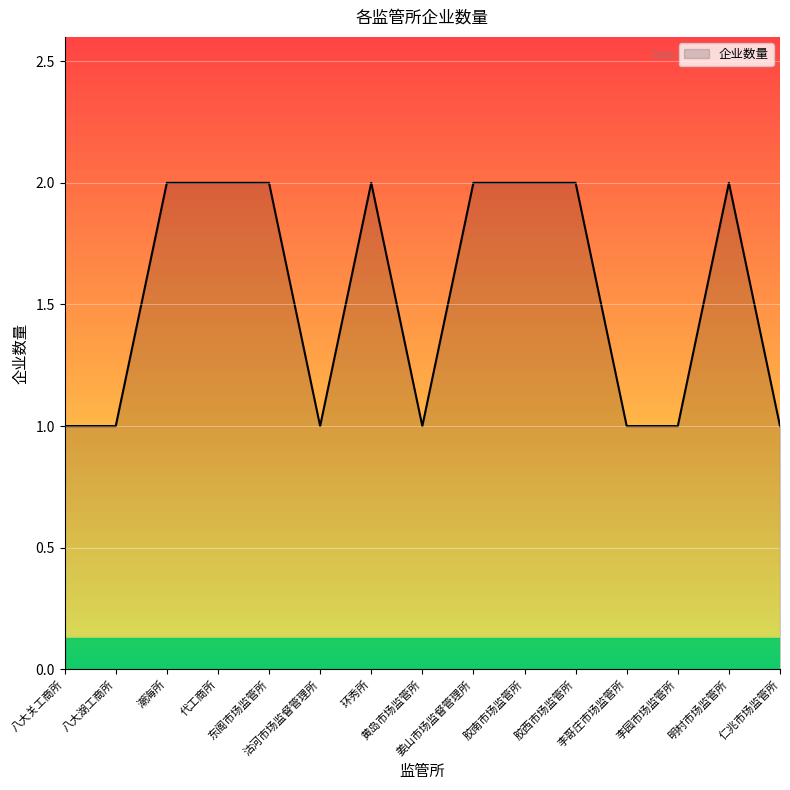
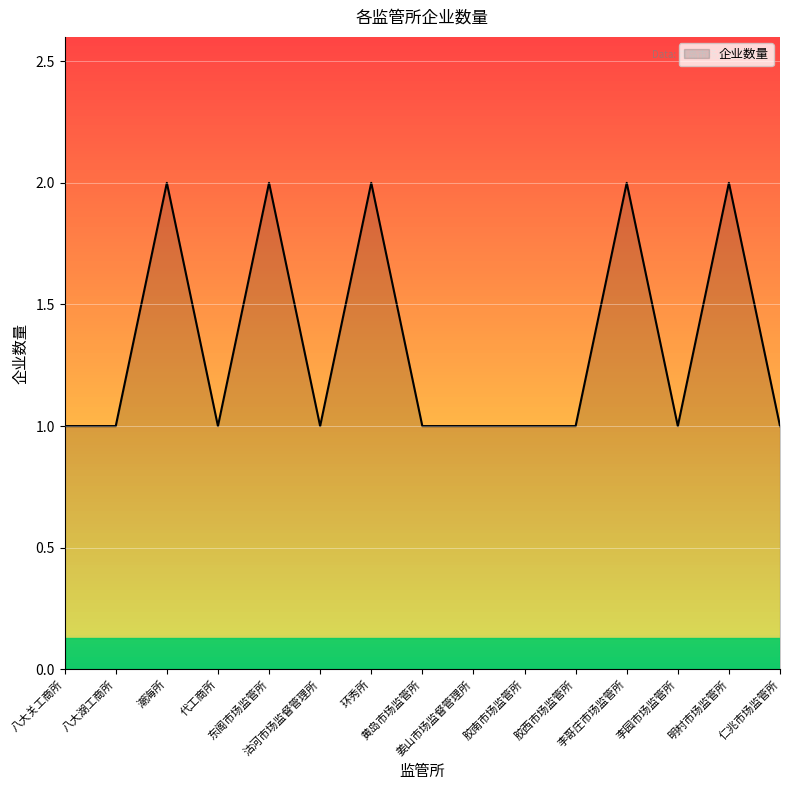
  {
    "企业数量": {
      "八大湖工商所": 1,
      "潮海所": 2,
-     "代工商所": 2,
+     "代工商所": 1,
      "东阁市场监管所": 2,
      "沽河市场监督管理所": 1,
      "环秀所": 2,
      "黄岛市场监管所": 1,
-     "姜山市场监督管理所": 2,
-     "胶南市场监管所": 2,
-     "胶西市场监管所": 2,
-     "李哥庄市场监管所": 1,
+     "姜山市场监督管理所": 1,
+     "胶南市场监管所": 1,
+     "胶西市场监管所": 1,
+     "李哥庄市场监管所": 2,
      "李园市场监管所": 1,
      "明村市场监管所": 2
    }
  }
